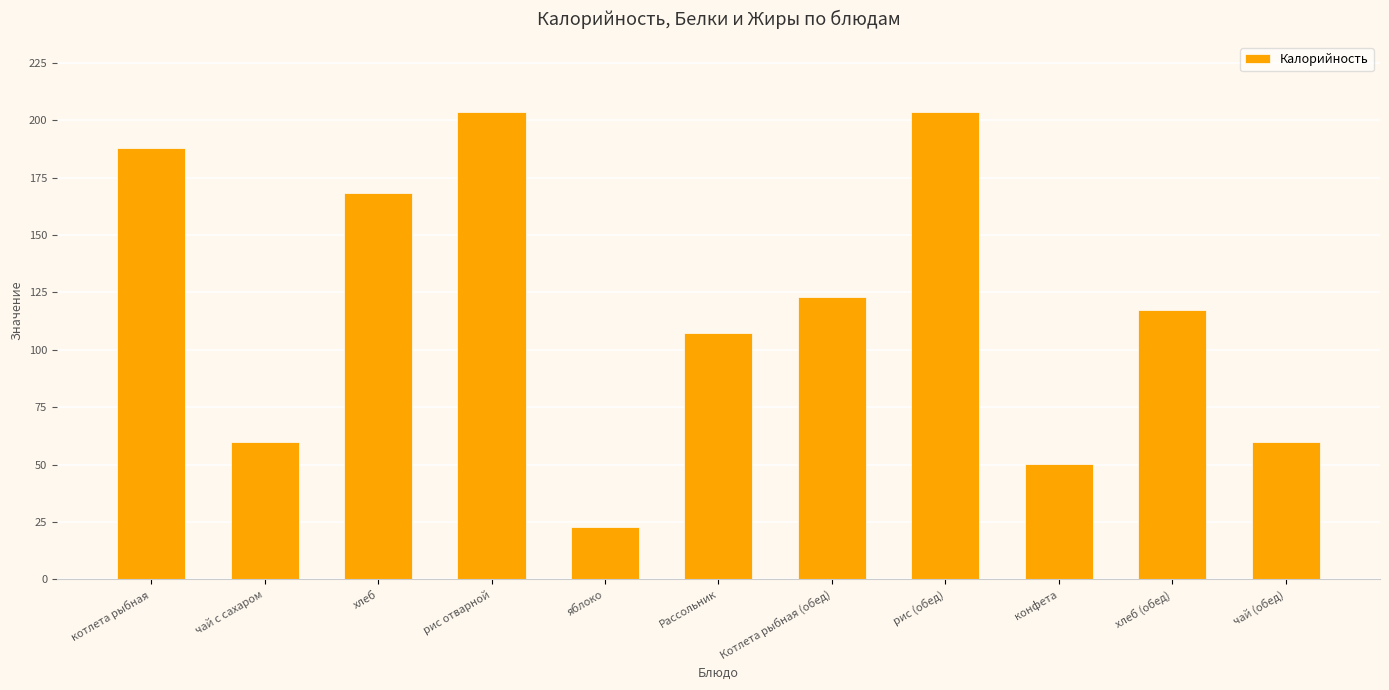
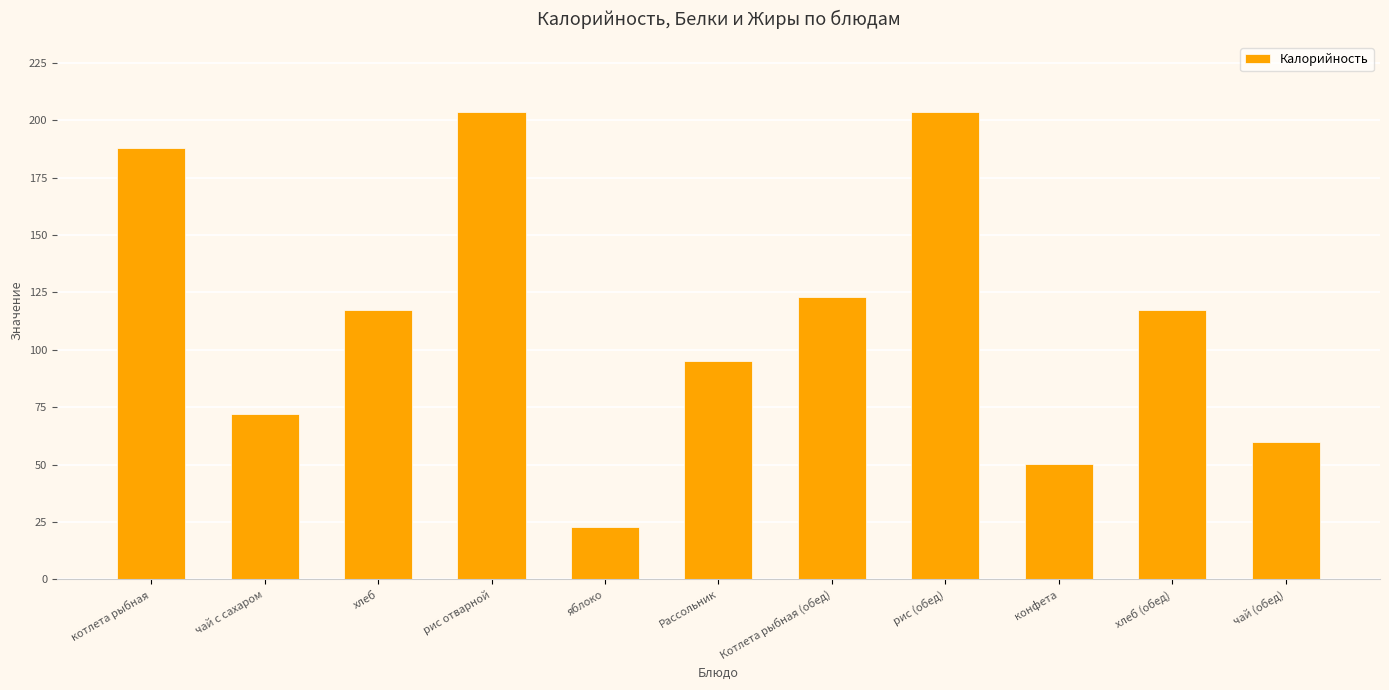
  {
    "котлета рыбная": 188,
-   "чай с сахаром": 60,
-   "хлеб": 168,
+   "чай с сахаром": 72,
+   "хлеб": 118,
    "рис отварной": 204,
    "яблоко": 23,
-   "Рассольник": 107,
+   "Рассольник": 95,
    "Котлета рыбная (обед)": 123,
    "рис (обед)": 204,
    "конфета": 50,
    "хлеб (обед)": 118,
    "чай (обед)": 60
  }
